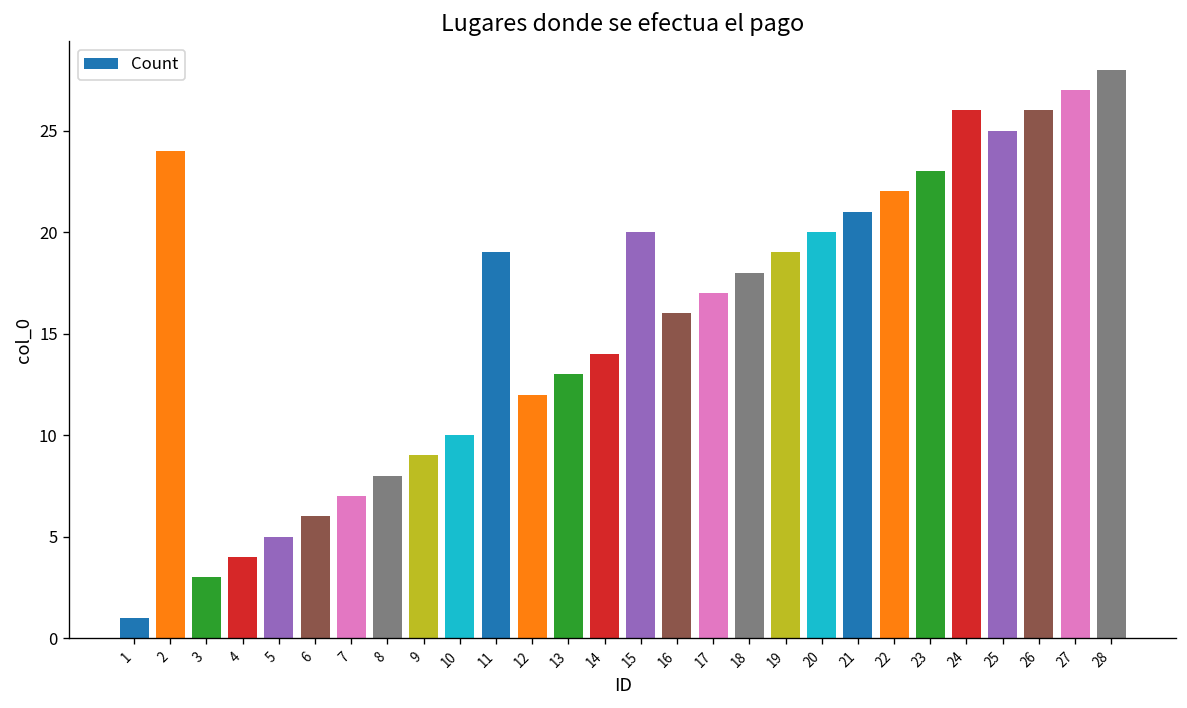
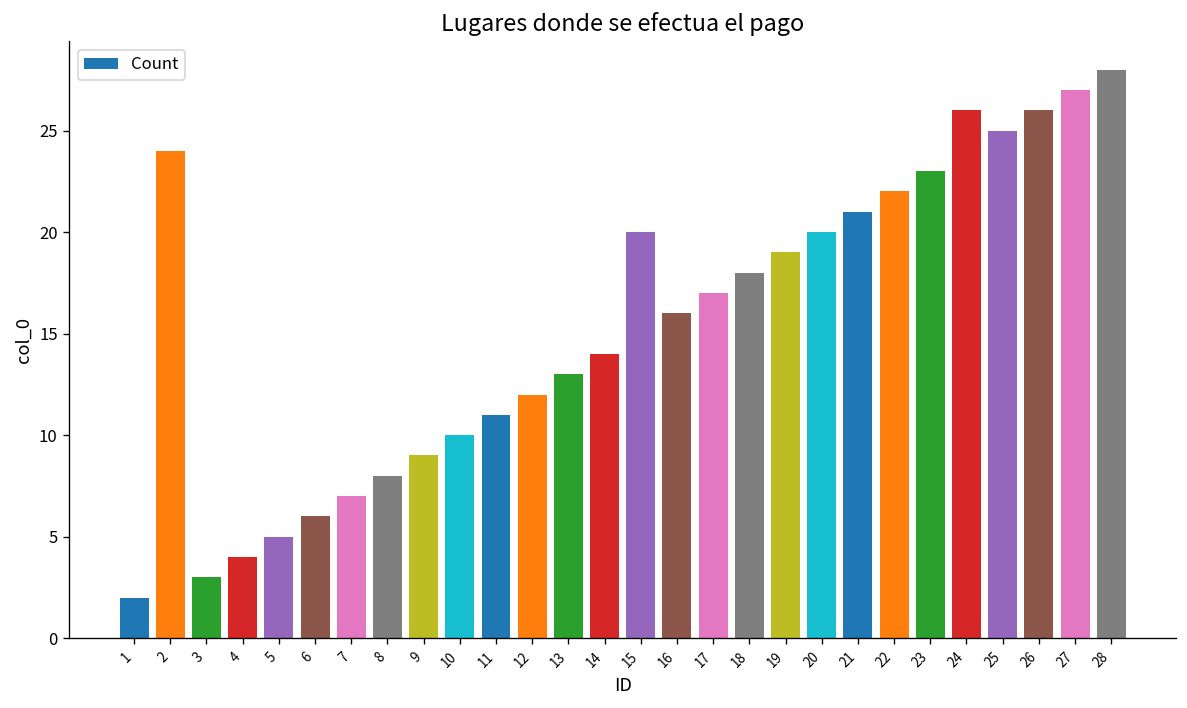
  {
-   "1": 1,
+   "1": 2,
    "2": 24,
    "3": 3,
    "4": 4,
    "5": 5,
    "6": 6,
    "7": 7,
    "8": 8,
    "9": 9,
    "10": 10,
-   "11": 19,
+   "11": 11,
    "12": 12,
    "13": 13,
    "14": 14,
    "15": 20,
    "16": 16,
    "17": 17,
    "18": 18,
    "19": 19,
    "20": 20,
    "21": 21,
    "22": 22,
    "23": 23,
    "24": 26,
    "25": 25,
    "26": 26,
    "27": 27,
    "28": 28
  }
